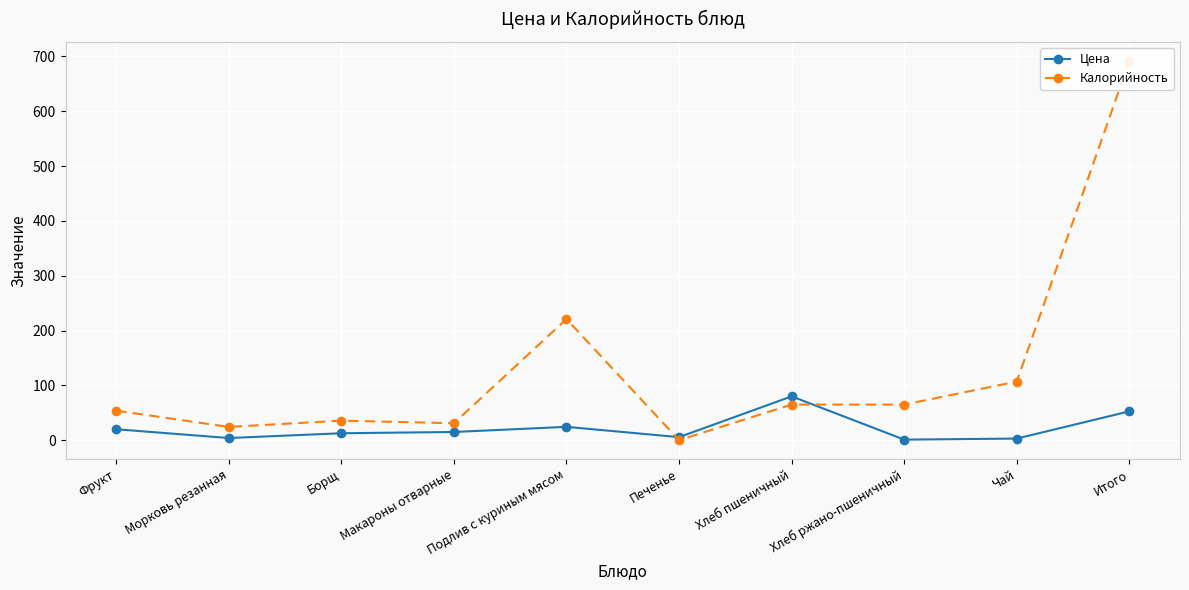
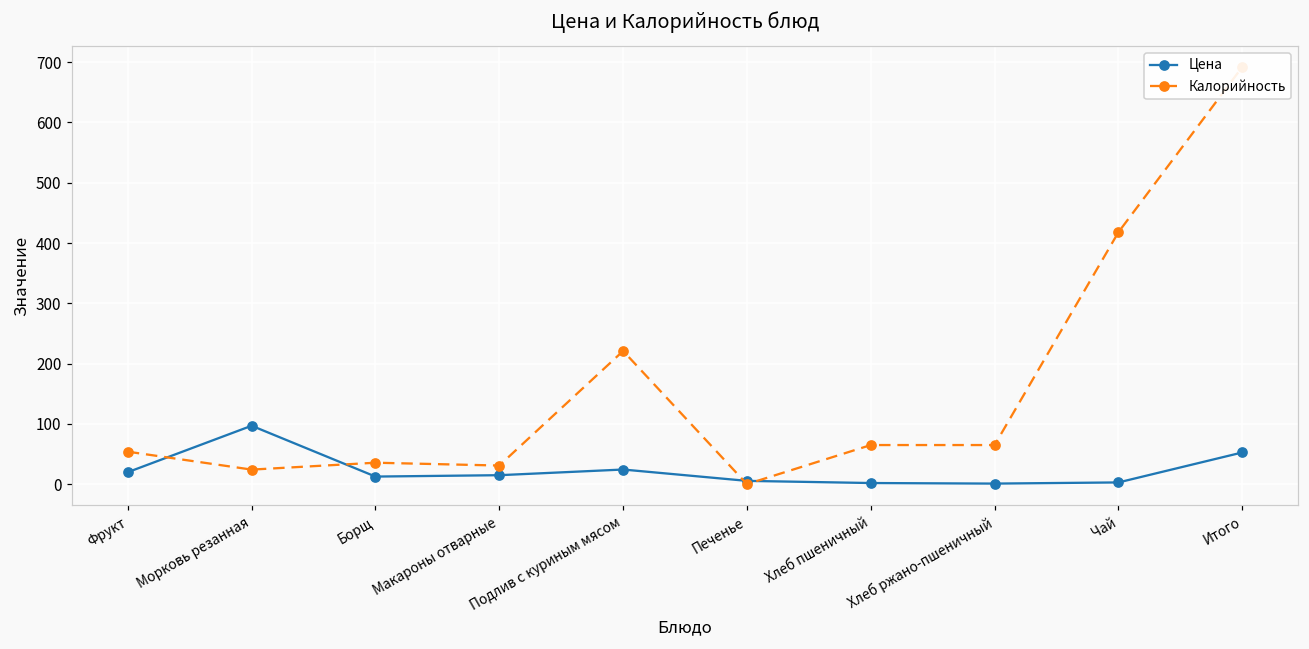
  {
    "Цена": {
      "Фрукт": 20,
-     "Морковь резанная": 0,
+     "Морковь резанная": 100,
      "Борщ": 10,
      "Макароны отварные": 20,
      "Подлив с куриным мясом": 20,
      "Печенье": 10,
-     "Хлеб пшеничный": 80,
+     "Хлеб пшеничный": 0,
      "Хлеб ржано-пшеничный": 0,
      "Чай": 0,
      "Итого": 50
    },
    "Калорийность": {
      "Фрукт": 50,
      "Морковь резанная": 20,
      "Борщ": 40,
      "Макароны отварные": 30,
      "Подлив с куриным мясом": 220,
      "Печенье": 0,
      "Хлеб пшеничный": 70,
      "Хлеб ржано-пшеничный": 70,
-     "Чай": 110
+     "Чай": 420
    }
  }
